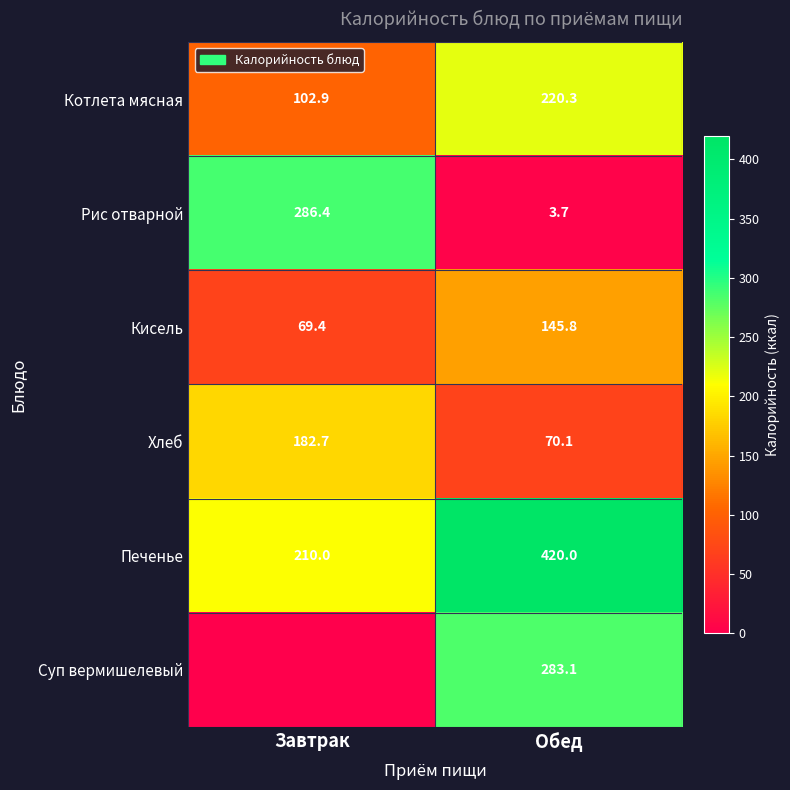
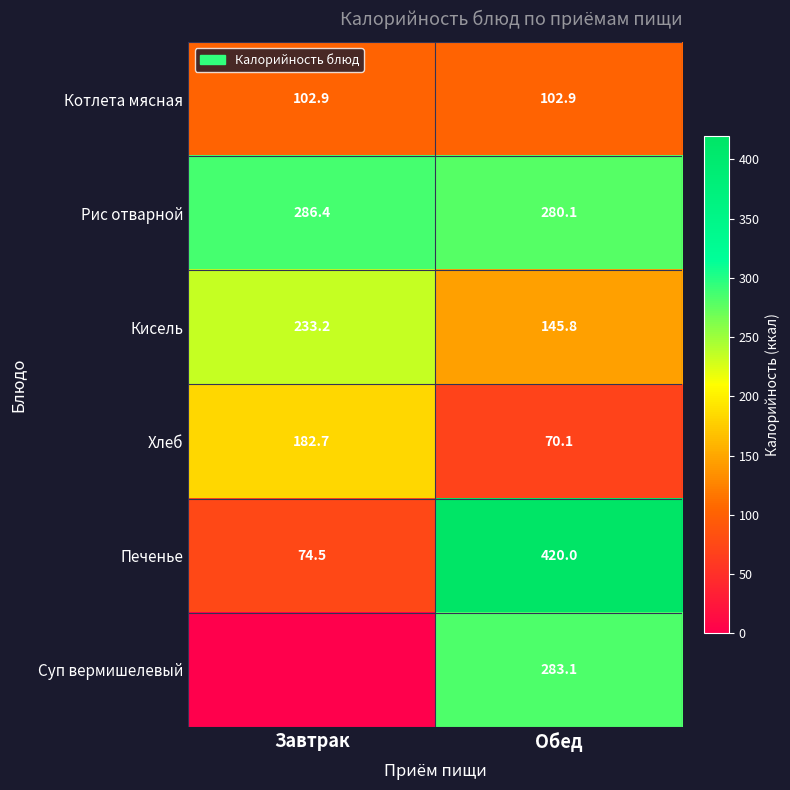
  {
    "Котлета мясная": {
      "Завтрак": 102.9,
-     "Обед": 220.3
+     "Обед": 102.9
    },
    "Рис отварной": {
      "Завтрак": 286.4,
-     "Обед": 3.7
+     "Обед": 280.1
    },
    "Кисель": {
-     "Завтрак": 69.4,
+     "Завтрак": 233.2,
      "Обед": 145.8
    },
    "Хлеб": {
      "Завтрак": 182.7,
      "Обед": 70.1
    },
    "Печенье": {
-     "Завтрак": 210.0,
+     "Завтрак": 74.5,
      "Обед": 420.0
    },
    "Суп вермишелевый": {
      "Обед": 283.1
    }
  }
